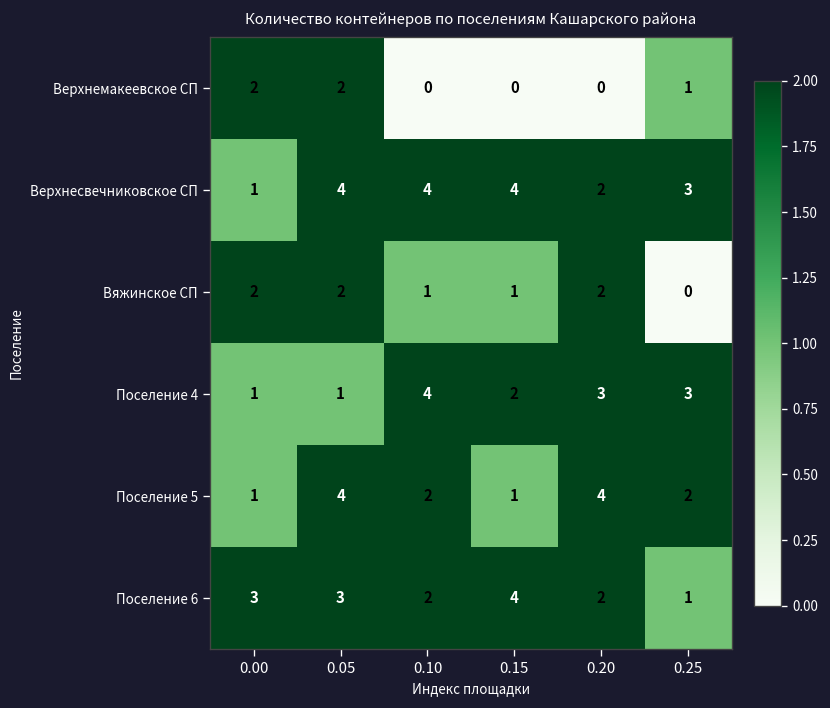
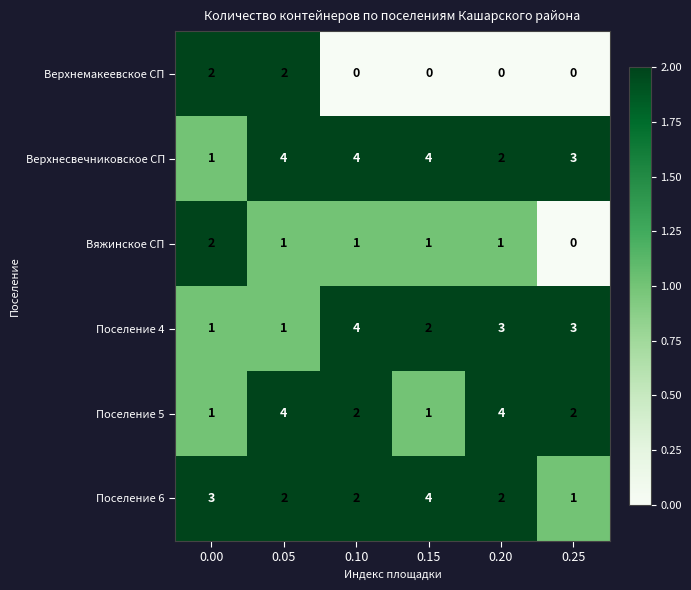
  {
    "Верхнемакеевское СП": {
      "0.00": 2,
      "0.05": 2,
      "0.10": 0,
      "0.15": 0,
      "0.20": 0,
-     "0.25": 1
+     "0.25": 0
    },
    "Верхнесвечниковское СП": {
      "0.00": 1,
      "0.05": 4,
      "0.10": 4,
      "0.15": 4,
      "0.20": 2,
      "0.25": 3
    },
    "Вяжинское СП": {
      "0.00": 2,
-     "0.05": 2,
+     "0.05": 1,
      "0.10": 1,
      "0.15": 1,
-     "0.20": 2,
+     "0.20": 1,
      "0.25": 0
    },
    "Поселение 4": {
      "0.00": 1,
      "0.05": 1,
      "0.10": 4,
      "0.15": 2,
      "0.20": 3,
      "0.25": 3
    },
    "Поселение 5": {
      "0.00": 1,
      "0.05": 4,
      "0.10": 2,
      "0.15": 1,
      "0.20": 4,
      "0.25": 2
    },
    "Поселение 6": {
      "0.00": 3,
-     "0.05": 3,
+     "0.05": 2,
      "0.10": 2,
      "0.15": 4,
      "0.20": 2,
      "0.25": 1
    }
  }
